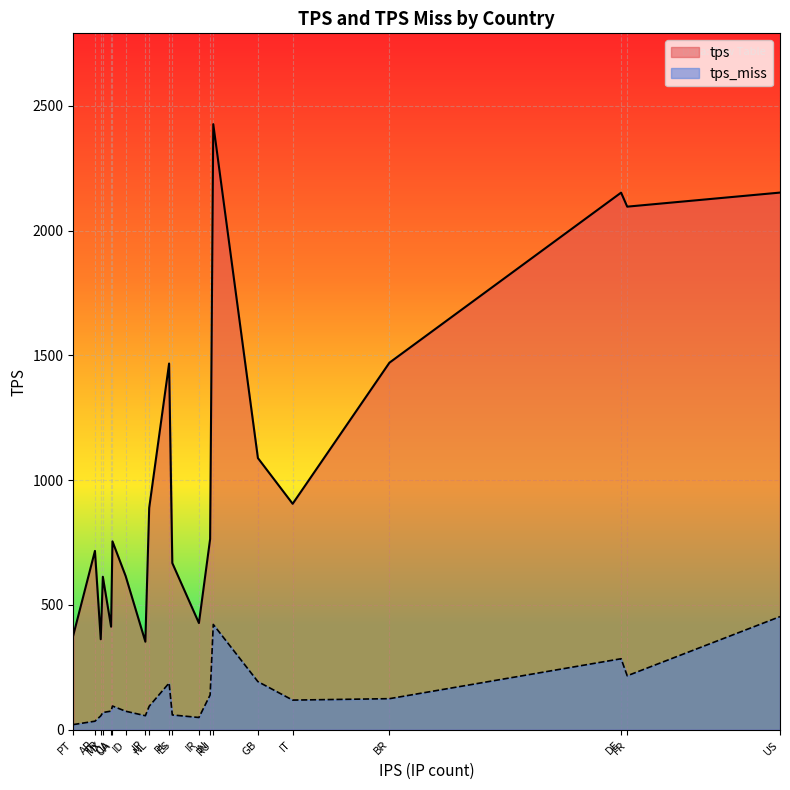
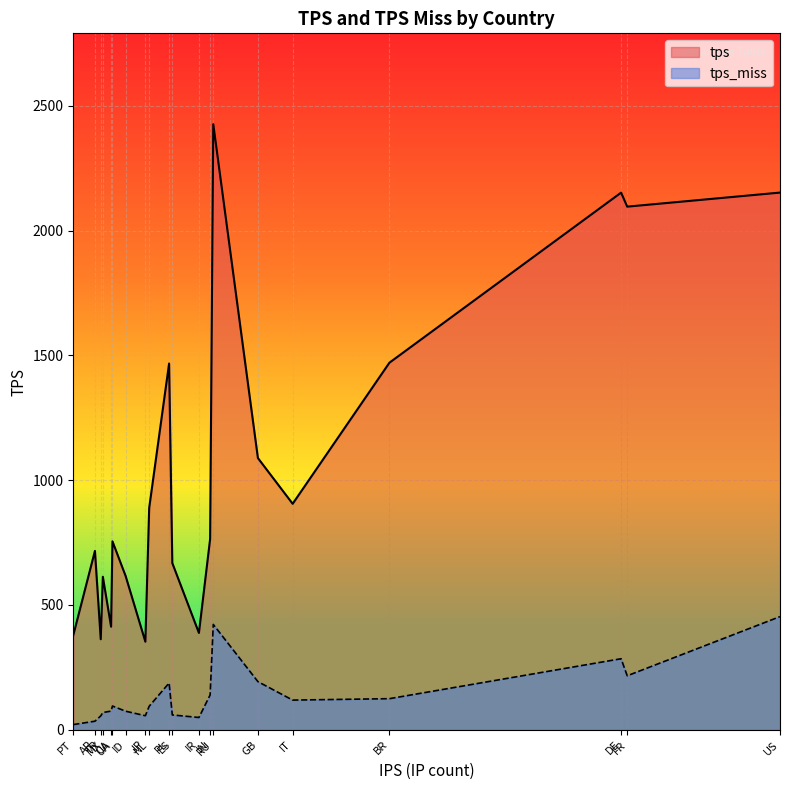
  {
    "tps": {
      "PT": 380,
      "AR": 720,
      "TR": 360,
      "MX": 610,
      "CA": 410,
      "UA": 760,
      "ID": 620,
      "JP": 350,
      "NL": 890,
      "PL": 1470,
      "ES": 670,
-     "IR": 430,
+     "IR": 390,
      "IN": 760,
      "RU": 2430,
      "GB": 1090,
      "IT": 910,
      "BR": 1470,
      "DE": 2150,
      "FR": 2100,
      "US": 2150
    },
    "tps_miss": {
      "PT": 20,
      "AR": 30,
      "TR": 60,
      "MX": 70,
      "CA": 70,
      "UA": 100,
      "ID": 70,
      "JP": 60,
      "NL": 90,
      "PL": 190,
      "ES": 60,
      "IR": 50,
      "IN": 140,
      "RU": 420,
      "GB": 190,
      "IT": 120,
      "BR": 120,
      "DE": 280,
      "FR": 220,
      "US": 450
    }
  }
